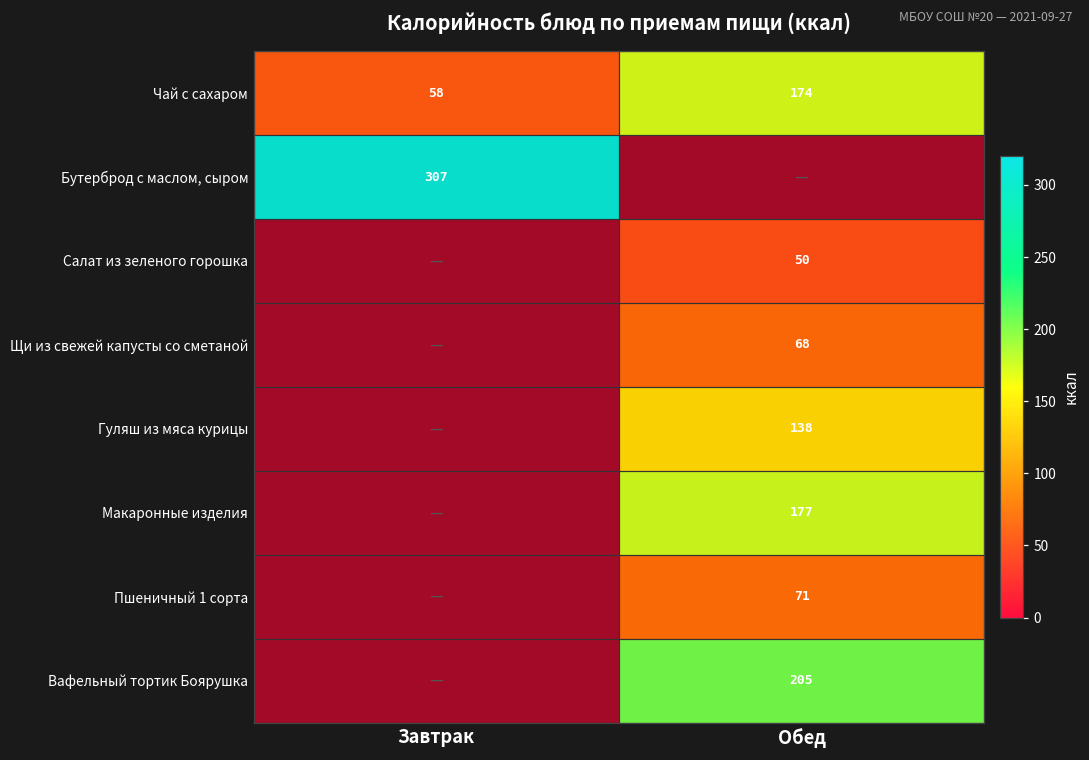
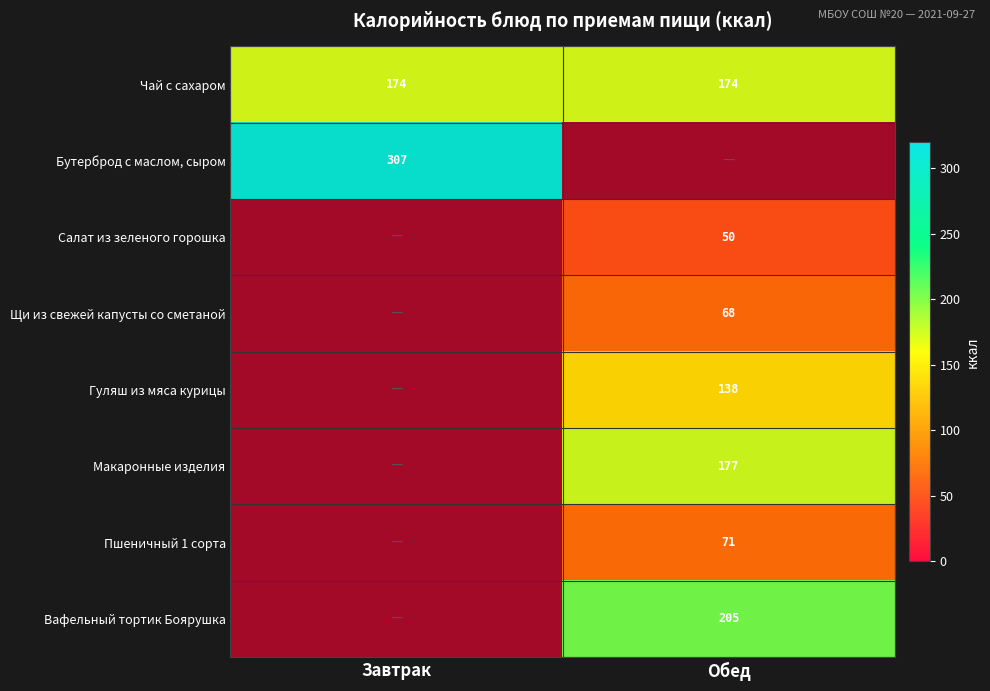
  {
    "Чай с сахаром": {
-     "Завтрак": 58,
+     "Завтрак": 174,
      "Обед": 174
    },
    "Бутерброд с маслом, сыром": {
      "Завтрак": 307
    },
    "Салат из зеленого горошка": {
      "Обед": 50
    },
    "Щи из свежей капусты со сметаной": {
      "Обед": 68
    },
    "Гуляш из мяса курицы": {
      "Обед": 138
    },
    "Макаронные изделия": {
      "Обед": 177
    },
    "Пшеничный 1 сорта": {
      "Обед": 71
    },
    "Вафельный тортик Боярушка": {
      "Обед": 205
    }
  }
